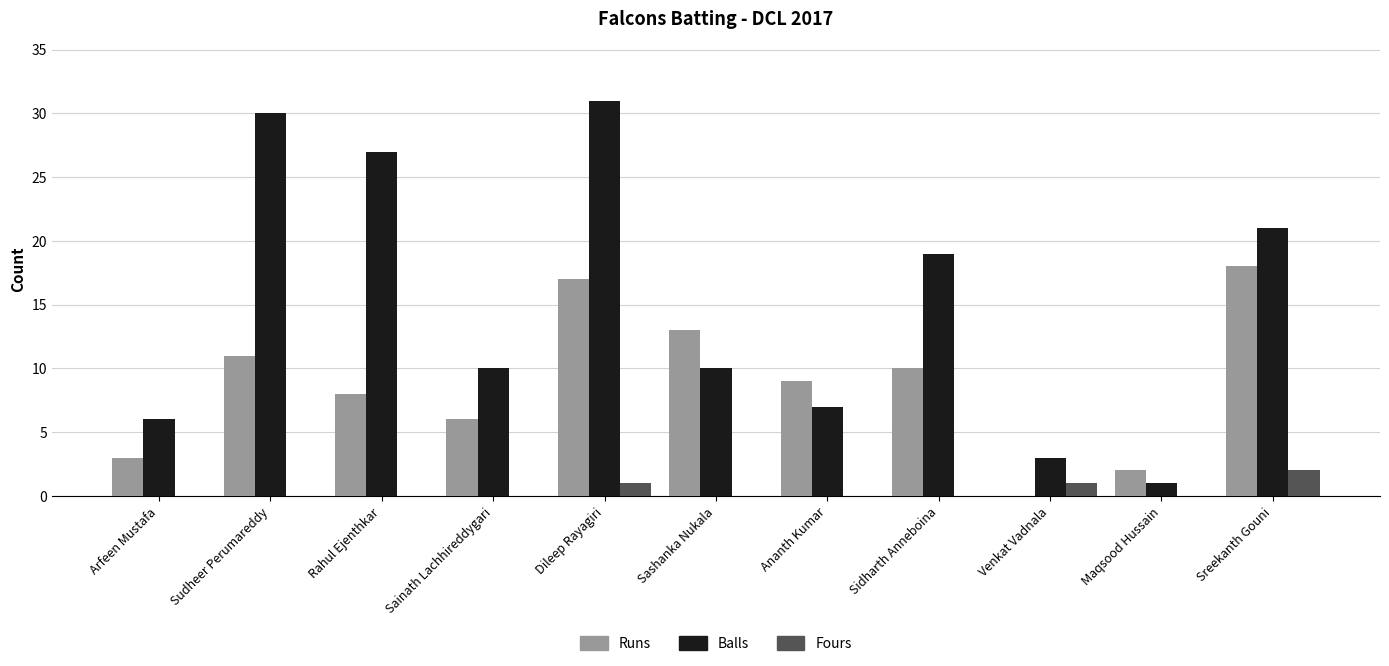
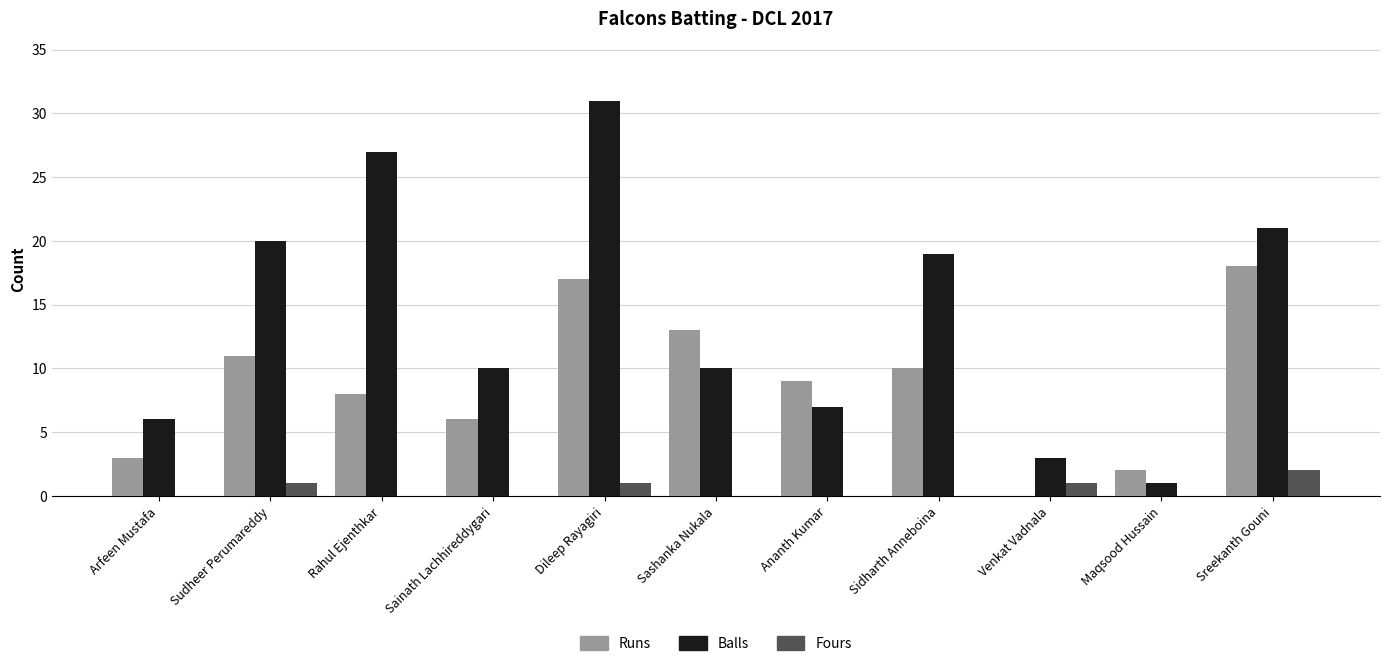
  {
    "Runs": {
      "Arfeen Mustafa": 3,
      "Sudheer Perumareddy": 11,
      "Rahul Ejenthkar": 8,
      "Sainath Lachhireddygari": 6,
      "Dileep Rayagiri": 17,
      "Sashanka Nukala": 13,
      "Ananth Kumar": 9,
      "Sidharth Anneboina": 10,
      "Venkat Vadnala": 0,
      "Maqsood Hussain": 2,
      "Sreekanth Gouni": 18
    },
    "Balls": {
      "Arfeen Mustafa": 6,
-     "Sudheer Perumareddy": 30,
+     "Sudheer Perumareddy": 20,
      "Rahul Ejenthkar": 27,
      "Sainath Lachhireddygari": 10,
      "Dileep Rayagiri": 31,
      "Sashanka Nukala": 10,
      "Ananth Kumar": 7,
      "Sidharth Anneboina": 19,
      "Venkat Vadnala": 3,
      "Maqsood Hussain": 1,
      "Sreekanth Gouni": 21
    },
    "Fours": {
      "Arfeen Mustafa": 0,
-     "Sudheer Perumareddy": 0,
+     "Sudheer Perumareddy": 1,
      "Rahul Ejenthkar": 0,
      "Sainath Lachhireddygari": 0,
      "Dileep Rayagiri": 1,
      "Sashanka Nukala": 0,
      "Ananth Kumar": 0,
      "Sidharth Anneboina": 0,
      "Venkat Vadnala": 1,
      "Maqsood Hussain": 0,
      "Sreekanth Gouni": 2
    }
  }
